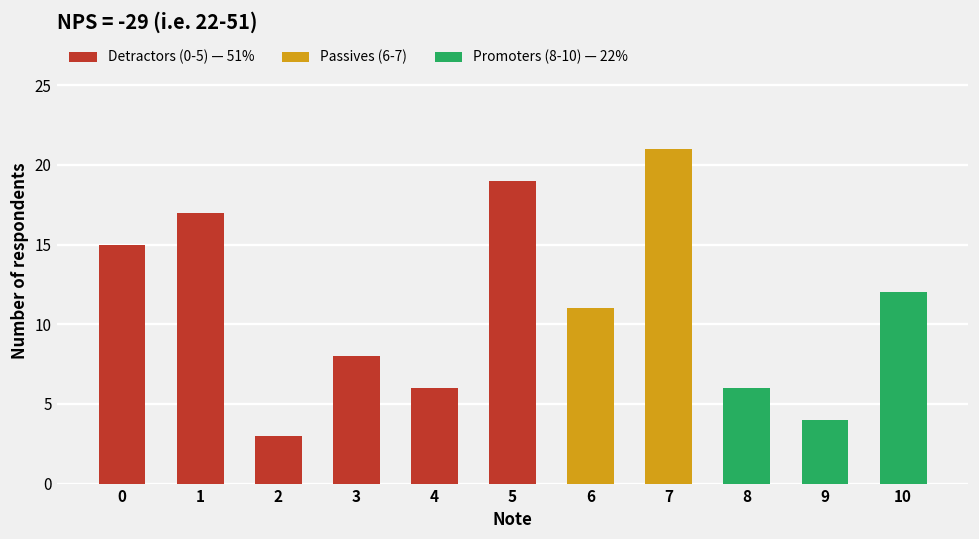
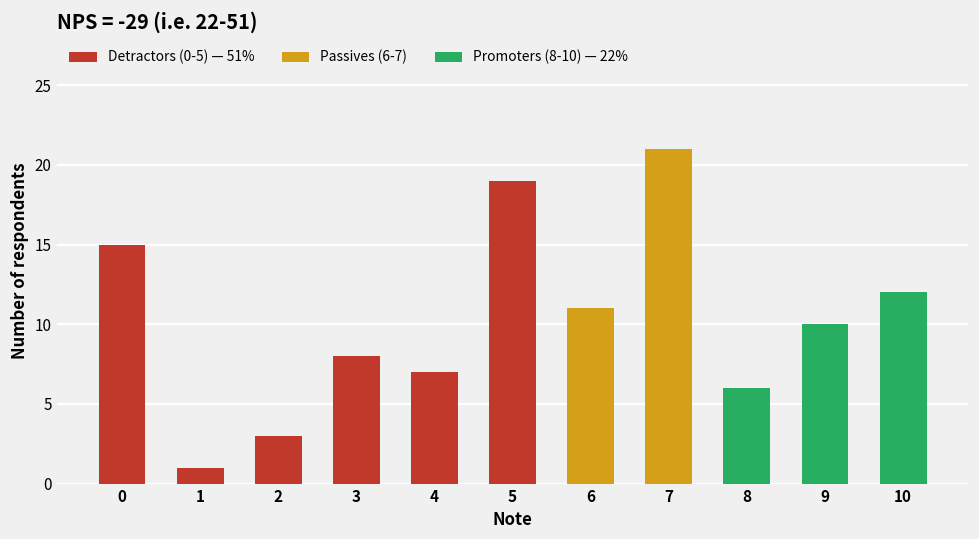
  {
    "0": 15,
-   "1": 17,
+   "1": 1,
    "2": 3,
    "3": 8,
-   "4": 6,
+   "4": 7,
    "5": 19,
    "6": 11,
    "7": 21,
    "8": 6,
-   "9": 4,
+   "9": 10,
    "10": 12
  }
